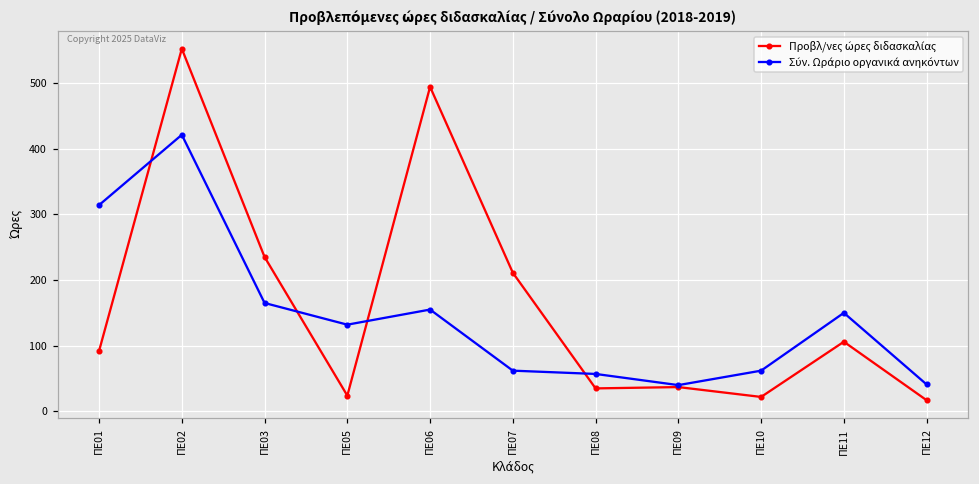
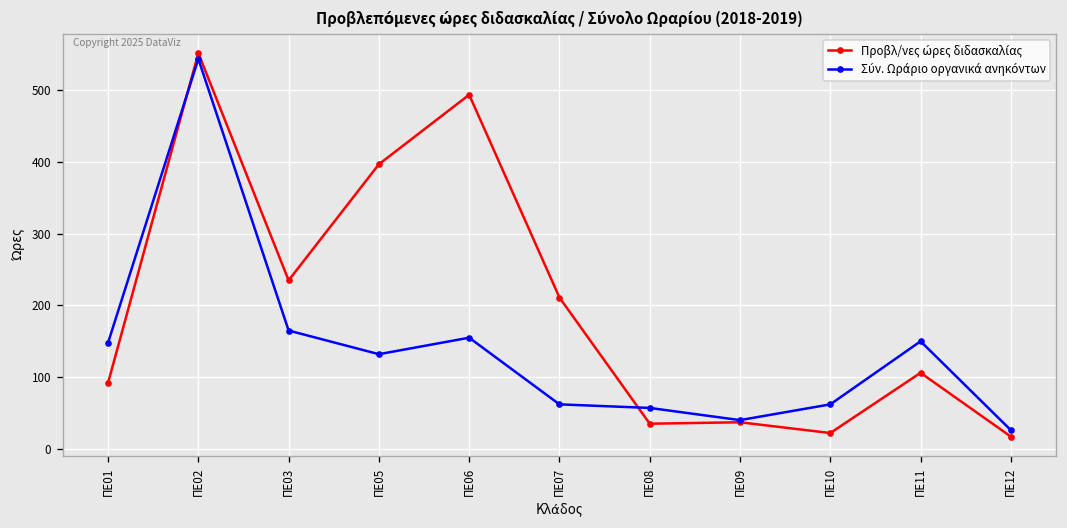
  {
    "Προβλ/νες ώρες διδασκαλίας": {
      "ΠΕ01": 90,
      "ΠΕ03": 240,
-     "ΠΕ05": 20,
+     "ΠΕ05": 400,
      "ΠΕ06": 490,
      "ΠΕ07": 210,
      "ΠΕ08": 40,
      "ΠΕ10": 20,
      "ΠΕ11": 110,
      "ΠΕ12": 20
    },
    "Σύν. Ωράριο οργανικά ανηκόντων": {
-     "ΠΕ01": 310,
-     "ΠΕ02": 420,
+     "ΠΕ01": 150,
+     "ΠΕ02": 540,
      "ΠΕ03": 170,
      "ΠΕ05": 130,
      "ΠΕ06": 160,
      "ΠΕ07": 60,
      "ΠΕ08": 60,
      "ΠΕ10": 60,
      "ΠΕ11": 150,
-     "ΠΕ12": 40
+     "ΠΕ12": 30
    }
  }
